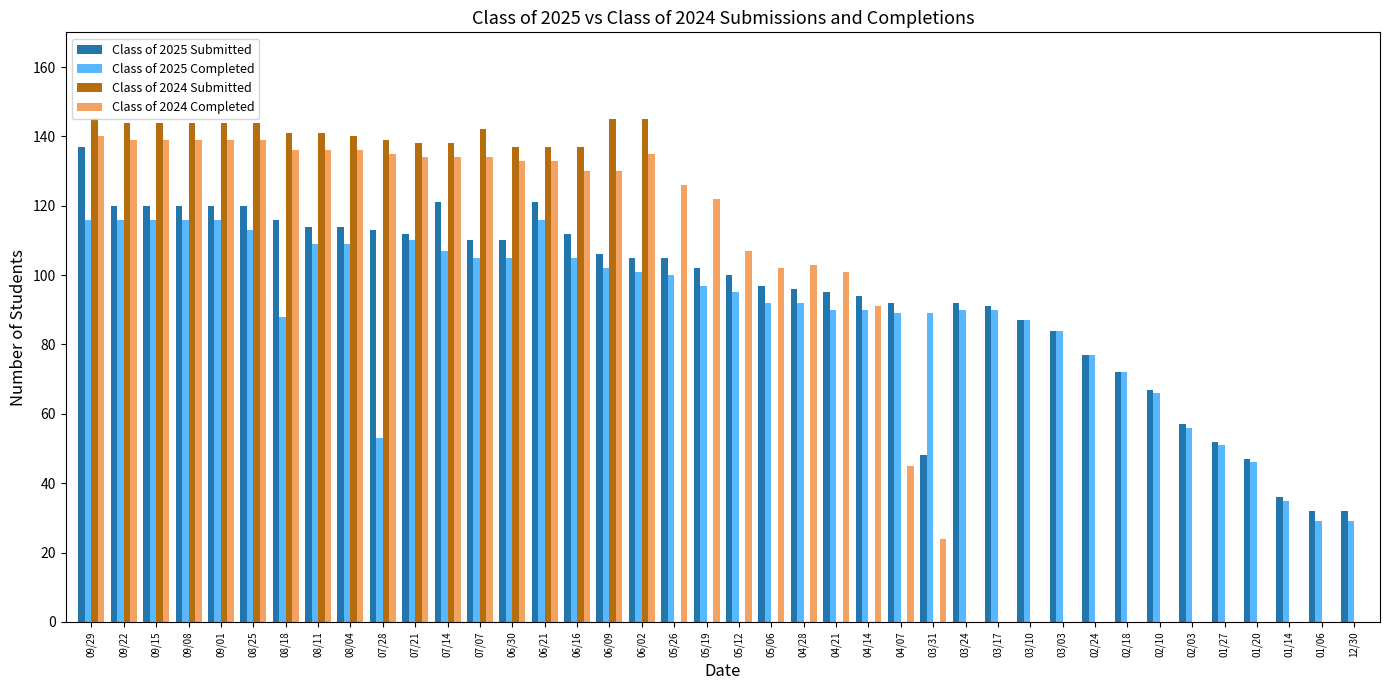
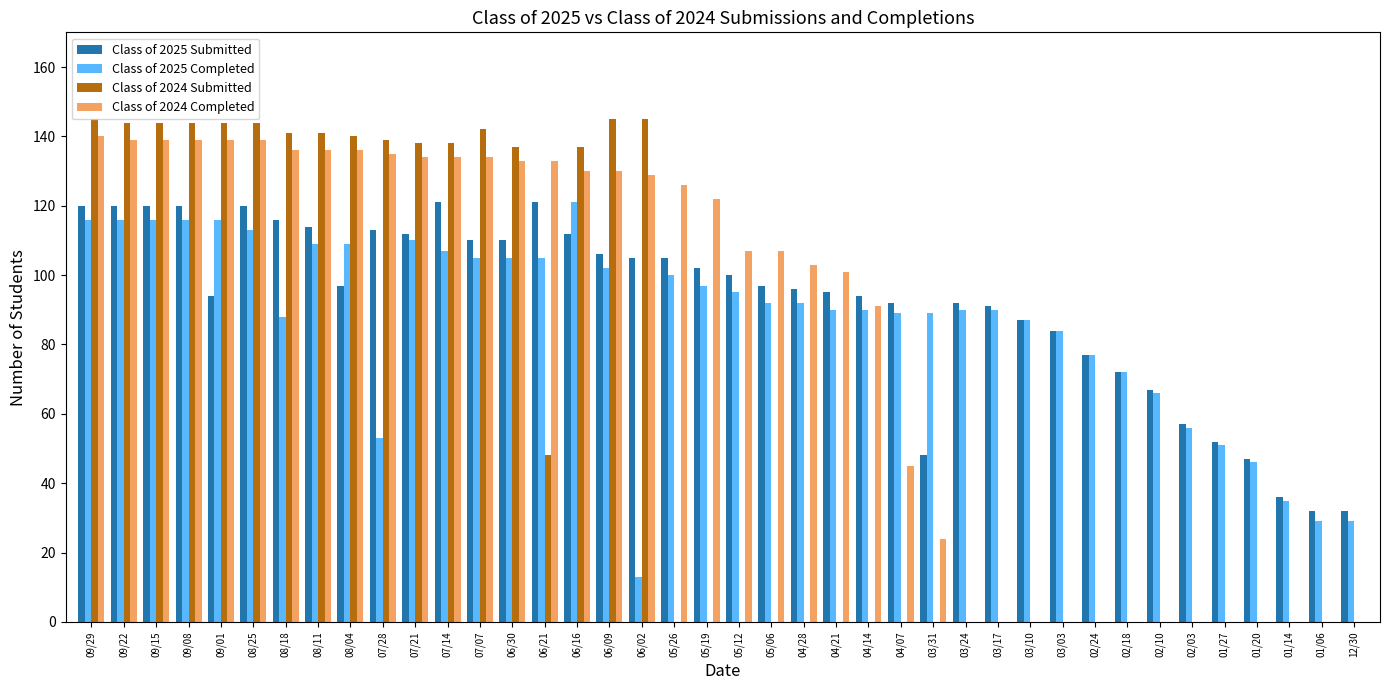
  {
    "Class of 2025 Submitted": {
-     "09/29": 137,
+     "09/29": 120,
      "09/22": 120,
      "09/15": 120,
      "09/08": 120,
-     "09/01": 120,
+     "09/01": 94,
      "08/25": 120,
      "08/18": 116,
      "08/11": 114,
-     "08/04": 114,
+     "08/04": 97,
      "07/28": 113,
      "07/21": 112,
      "07/14": 121,
      "07/07": 110,
      "06/30": 110,
      "06/21": 121,
      "06/16": 112,
      "06/09": 106,
      "06/02": 105,
      "05/26": 105,
      "05/19": 102,
      "05/12": 100,
      "05/06": 97,
      "04/28": 96,
      "04/21": 95,
      "04/14": 94,
      "04/07": 92,
      "03/31": 48,
      "03/24": 92,
      "03/17": 91,
      "03/10": 87,
      "03/03": 84,
      "02/24": 77,
      "02/18": 72,
      "02/10": 67,
      "02/03": 57,
      "01/27": 52,
      "01/20": 47,
      "01/14": 36,
      "01/06": 32,
      "12/30": 32
    },
    "Class of 2025 Completed": {
      "09/29": 116,
      "09/22": 116,
      "09/15": 116,
      "09/08": 116,
      "09/01": 116,
      "08/25": 113,
      "08/18": 88,
      "08/11": 109,
      "08/04": 109,
      "07/28": 53,
      "07/21": 110,
      "07/14": 107,
      "07/07": 105,
      "06/30": 105,
-     "06/21": 116,
-     "06/16": 105,
+     "06/21": 105,
+     "06/16": 121,
      "06/09": 102,
-     "06/02": 101,
+     "06/02": 13,
      "05/26": 100,
      "05/19": 97,
      "05/12": 95,
      "05/06": 92,
      "04/28": 92,
      "04/21": 90,
      "04/14": 90,
      "04/07": 89,
      "03/31": 89,
      "03/24": 90,
      "03/17": 90,
      "03/10": 87,
      "03/03": 84,
      "02/24": 77,
      "02/18": 72,
      "02/10": 66,
      "02/03": 56,
      "01/27": 51,
      "01/20": 46,
      "01/14": 35,
      "01/06": 29,
      "12/30": 29
    },
    "Class of 2024 Submitted": {
      "09/22": 144,
      "09/15": 144,
      "09/08": 144,
      "09/01": 144,
      "08/25": 144,
      "08/18": 141,
      "08/11": 141,
      "08/04": 140,
      "07/28": 139,
      "07/21": 138,
      "07/14": 138,
      "07/07": 142,
      "06/30": 137,
-     "06/21": 137,
+     "06/21": 48,
      "06/16": 137,
      "06/09": 145,
      "06/02": 145,
      "05/26": 0,
      "05/19": 0,
      "05/12": 0,
      "05/06": 0,
      "04/28": 0,
      "04/21": 0,
      "04/14": 0,
      "04/07": 0,
      "03/31": 0,
      "03/24": 0,
      "03/17": 0,
      "03/10": 0,
      "03/03": 0,
      "02/24": 0,
      "02/18": 0,
      "02/10": 0,
      "02/03": 0,
      "01/27": 0,
      "01/20": 0,
      "01/14": 0,
      "01/06": 0,
      "12/30": 0
    },
    "Class of 2024 Completed": {
      "09/29": 140,
      "09/22": 139,
      "09/15": 139,
      "09/08": 139,
      "09/01": 139,
      "08/25": 139,
      "08/18": 136,
      "08/11": 136,
      "08/04": 136,
      "07/28": 135,
      "07/21": 134,
      "07/14": 134,
      "07/07": 134,
      "06/30": 133,
      "06/21": 133,
      "06/16": 130,
      "06/09": 130,
-     "06/02": 135,
+     "06/02": 129,
      "05/26": 126,
      "05/19": 122,
      "05/12": 107,
-     "05/06": 102,
+     "05/06": 107,
      "04/28": 103,
      "04/21": 101,
      "04/14": 91,
      "04/07": 45,
      "03/31": 24,
      "03/24": 0,
      "03/17": 0,
      "03/10": 0,
      "03/03": 0,
      "02/24": 0,
      "02/18": 0,
      "02/10": 0,
      "02/03": 0,
      "01/27": 0,
      "01/20": 0,
      "01/14": 0,
      "01/06": 0,
      "12/30": 0
    }
  }
